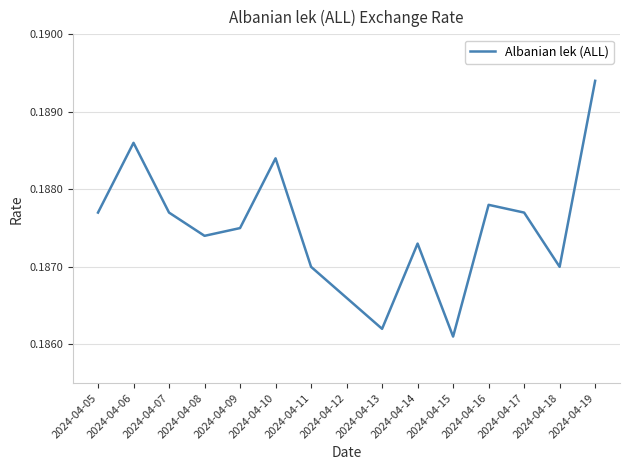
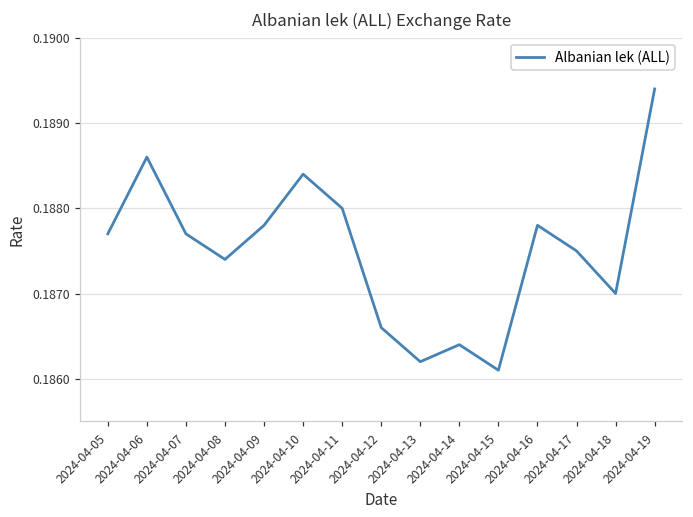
  {
    "2024-04-05": 0.1877,
    "2024-04-06": 0.1886,
    "2024-04-07": 0.1877,
    "2024-04-08": 0.1874,
-   "2024-04-09": 0.1875,
+   "2024-04-09": 0.1878,
    "2024-04-10": 0.1884,
-   "2024-04-11": 0.187,
+   "2024-04-11": 0.188,
    "2024-04-12": 0.1866,
    "2024-04-13": 0.1862,
-   "2024-04-14": 0.1873,
+   "2024-04-14": 0.1864,
    "2024-04-15": 0.1861,
    "2024-04-16": 0.1878,
-   "2024-04-17": 0.1877,
+   "2024-04-17": 0.1875,
    "2024-04-18": 0.1870,
    "2024-04-19": 0.1894
  }
